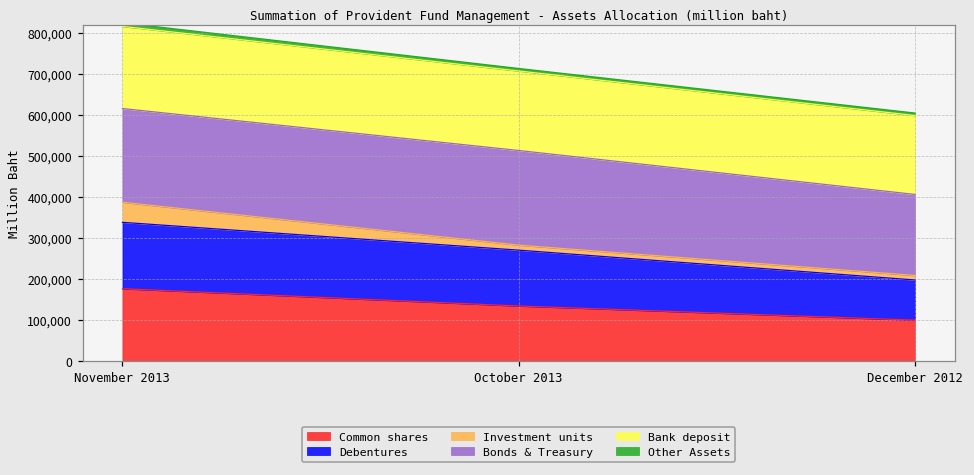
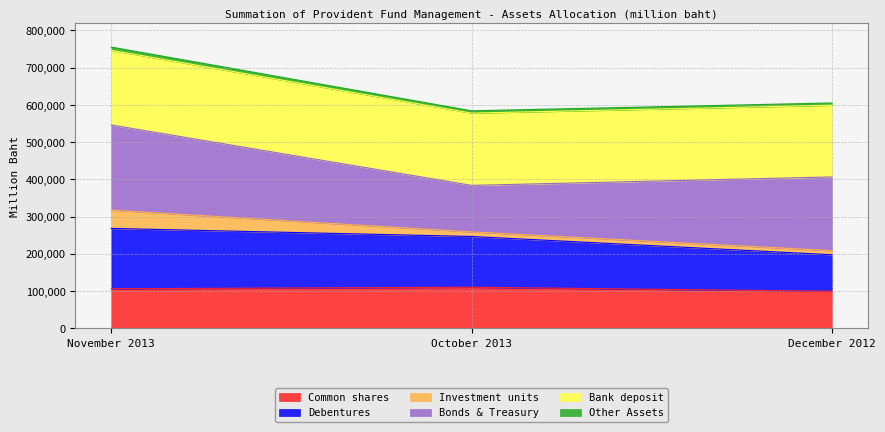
  {
    "Common shares": {
-     "November 2013": "180,000",
-     "October 2013": "130,000",
+     "November 2013": "110,000",
+     "October 2013": "110,000",
      "December 2012": "100,000"
    },
    "Debentures": {
      "November 2013": "160,000",
      "October 2013": "140,000",
      "December 2012": "100,000"
    },
    "Investment units": {
      "November 2013": "50,000",
      "October 2013": "10,000",
      "December 2012": "10,000"
    },
    "Bonds & Treasury": {
      "November 2013": "230,000",
-     "October 2013": "230,000",
+     "October 2013": "130,000",
      "December 2012": "200,000"
    },
    "Bank deposit": {
      "November 2013": "200,000"
    }
  }
